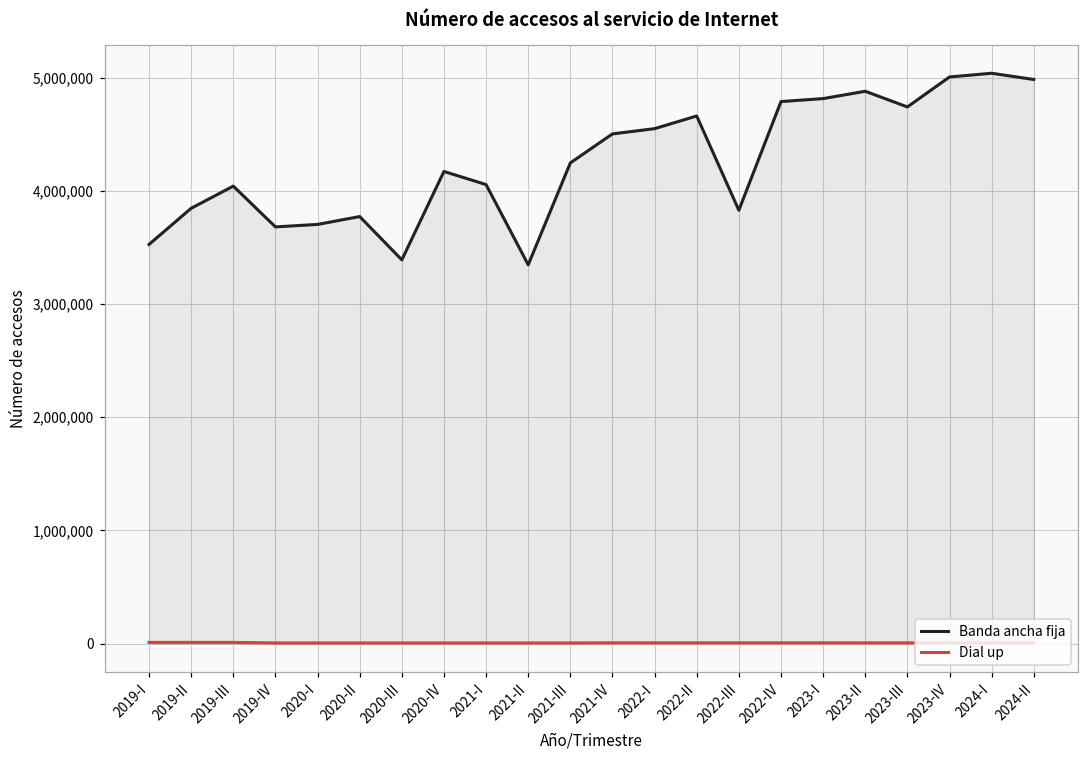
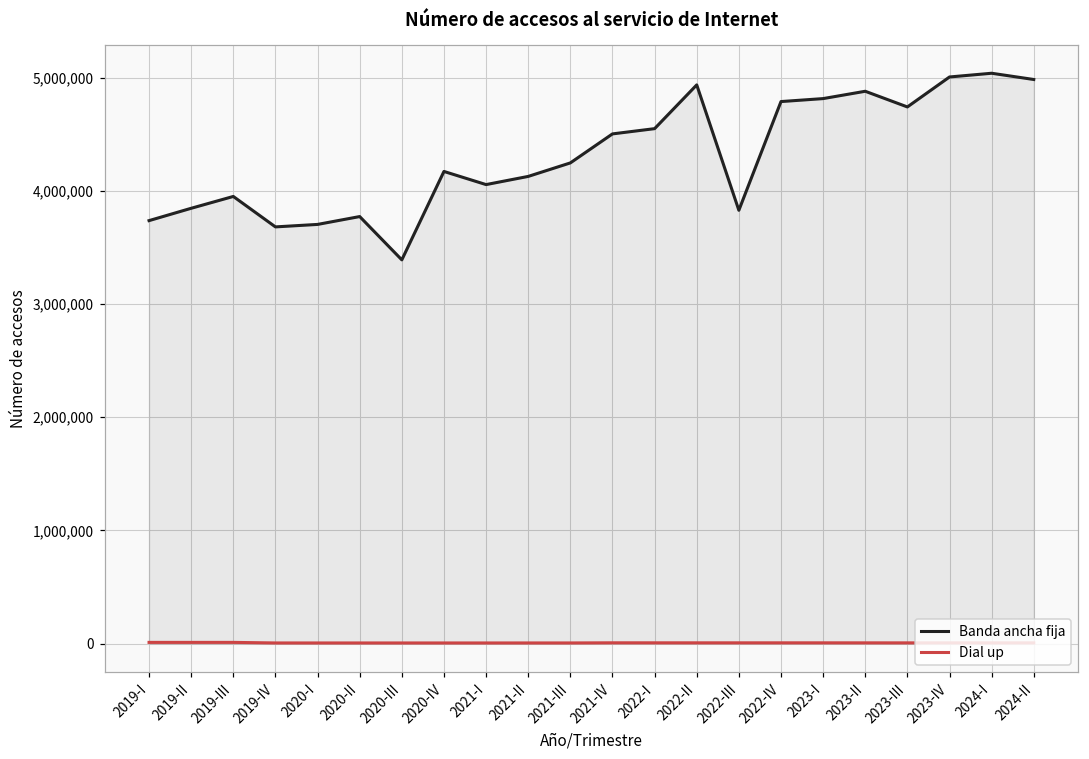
  {
    "Banda ancha fija": {
-     "2019-I": "3,530,000",
+     "2019-I": "3,740,000",
      "2019-II": "3,850,000",
-     "2019-III": "4,040,000",
+     "2019-III": "3,950,000",
      "2019-IV": "3,680,000",
      "2020-I": "3,700,000",
      "2020-II": "3,770,000",
      "2020-III": "3,390,000",
      "2020-IV": "4,170,000",
      "2021-I": "4,050,000",
-     "2021-II": "3,350,000",
+     "2021-II": "4,130,000",
      "2021-III": "4,250,000",
      "2021-IV": "4,500,000",
      "2022-I": "4,550,000",
-     "2022-II": "4,660,000",
+     "2022-II": "4,940,000",
      "2022-III": "3,830,000",
      "2022-IV": "4,790,000",
      "2023-I": "4,810,000",
      "2023-II": "4,880,000",
      "2023-III": "4,740,000",
      "2023-IV": "5,010,000",
      "2024-I": "5,040,000",
      "2024-II": "4,980,000"
    },
    "Dial up": {
      "2019-I": "10,000",
      "2019-II": "10,000",
      "2019-III": "10,000",
      "2019-IV": "10,000",
      "2020-I": "10,000",
      "2020-II": "10,000",
      "2020-III": "10,000",
      "2020-IV": "10,000",
      "2021-I": "10,000",
      "2021-II": "10,000",
      "2021-III": "10,000",
      "2021-IV": "10,000",
      "2022-I": "10,000",
      "2022-II": "10,000",
      "2022-III": "10,000",
      "2022-IV": "10,000",
      "2023-I": "10,000",
      "2023-II": "10,000",
      "2023-III": "10,000"
    }
  }
